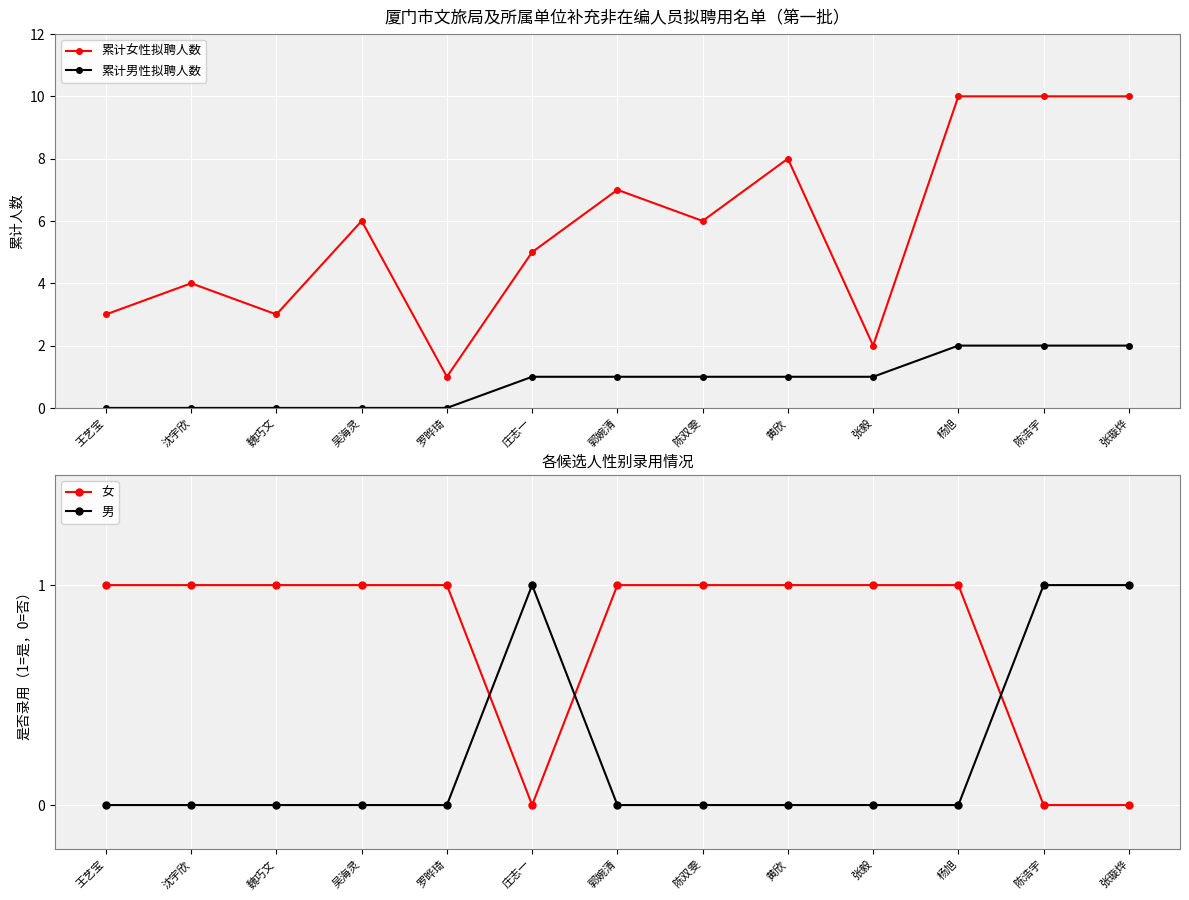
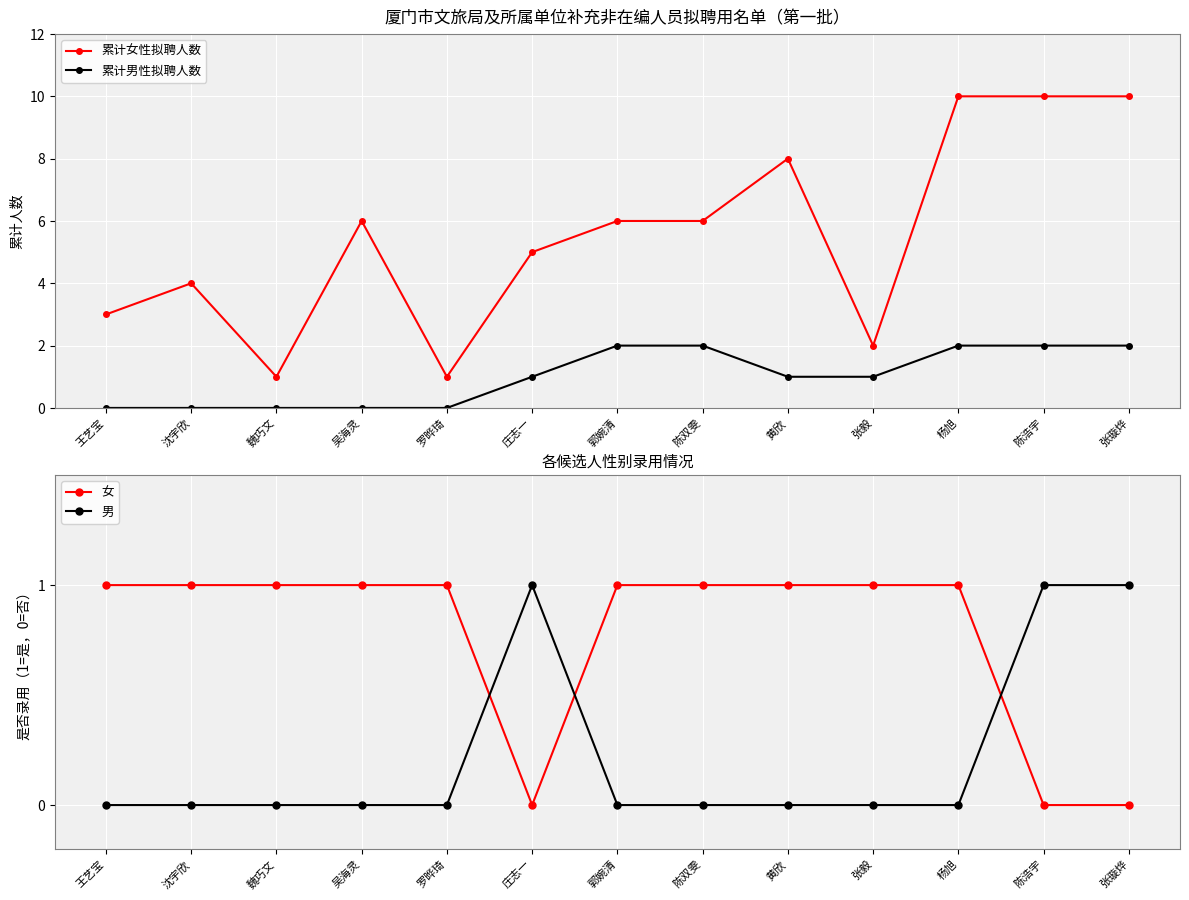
  {
    "厦门市文旅局及所属单位补充非在编人员拟聘用名单（第一批）": {
      "累计女性拟聘人数": {
        "王艺宝": 3,
        "沈宇欣": 4,
-       "魏巧文": 3,
+       "魏巧文": 1,
        "吴海灵": 6,
        "罗晔琦": 1,
        "庄志一": 5,
-       "郭婉清": 7,
+       "郭婉清": 6,
        "陈双雯": 6,
        "黄欣": 8,
        "张毅": 2,
        "杨旭": 10,
        "陈浩宇": 10,
        "张璇烨": 10
      },
      "累计男性拟聘人数": {
        "王艺宝": 0,
        "沈宇欣": 0,
        "魏巧文": 0,
        "吴海灵": 0,
        "罗晔琦": 0,
        "庄志一": 1,
-       "郭婉清": 1,
-       "陈双雯": 1,
+       "郭婉清": 2,
+       "陈双雯": 2,
        "黄欣": 1,
        "张毅": 1,
        "杨旭": 2,
        "陈浩宇": 2,
        "张璇烨": 2
      }
    },
    "各候选人性别录用情况": {
      "女": {
        "王艺宝": 1.00,
        "沈宇欣": 1.00,
        "魏巧文": 1.00,
        "吴海灵": 1.00,
        "罗晔琦": 1.00,
        "庄志一": 0.00,
        "郭婉清": 1.00,
        "陈双雯": 1.00,
        "黄欣": 1.00,
        "张毅": 1.00,
        "杨旭": 1.00,
        "陈浩宇": 0.00,
        "张璇烨": 0.00
      },
      "男": {
        "王艺宝": 0.00,
        "沈宇欣": 0.00,
        "魏巧文": 0.00,
        "吴海灵": 0.00,
        "罗晔琦": 0.00,
        "庄志一": 1.00,
        "郭婉清": 0.00,
        "陈双雯": 0.00,
        "黄欣": 0.00,
        "张毅": 0.00,
        "杨旭": 0.00,
        "陈浩宇": 1.00,
        "张璇烨": 1.00
      }
    }
  }
